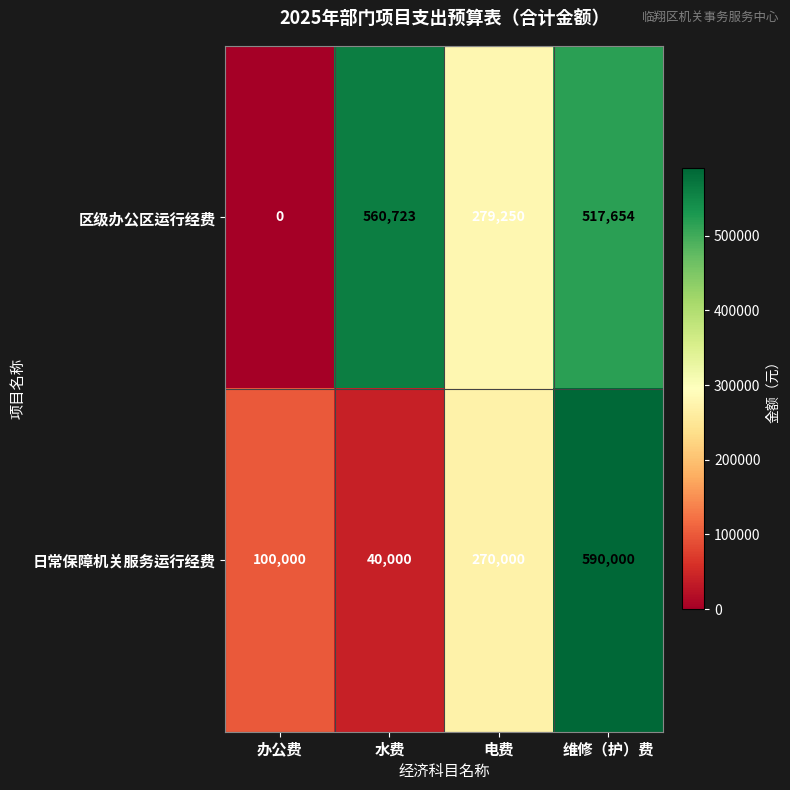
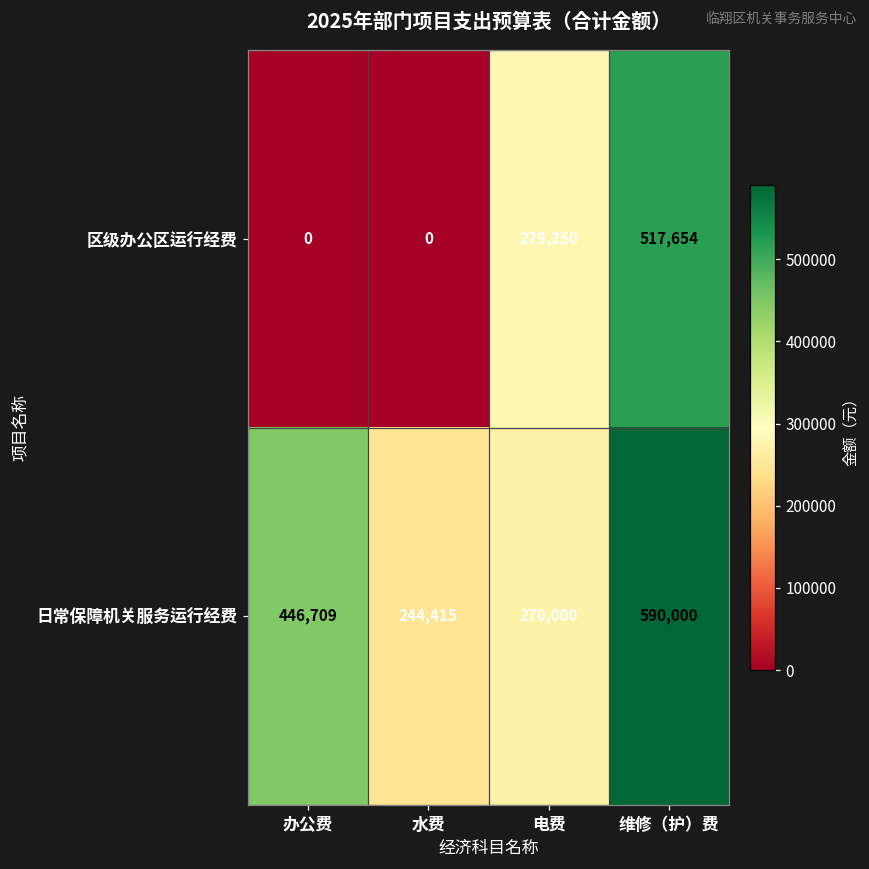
  {
    "区级办公区运行经费": {
      "办公费": "0",
-     "水费": "560,723",
+     "水费": "0",
      "电费": "279,250",
      "维修（护）费": "517,654"
    },
    "日常保障机关服务运行经费": {
-     "办公费": "100,000",
-     "水费": "40,000",
+     "办公费": "446,709",
+     "水费": "244,415",
      "电费": "270,000",
      "维修（护）费": "590,000"
    }
  }
